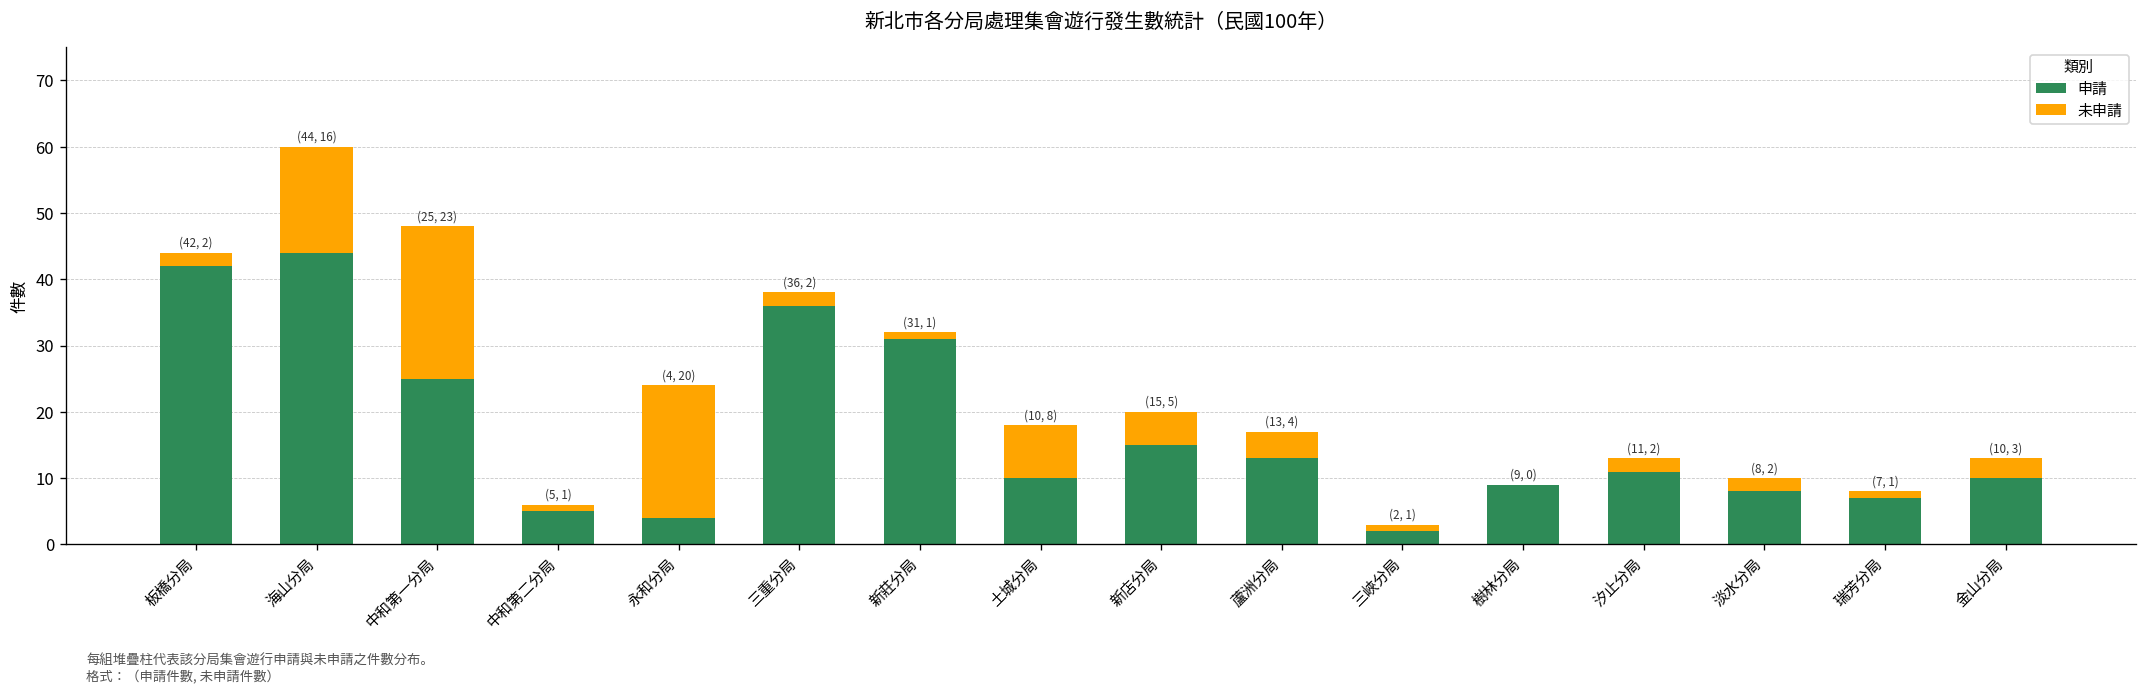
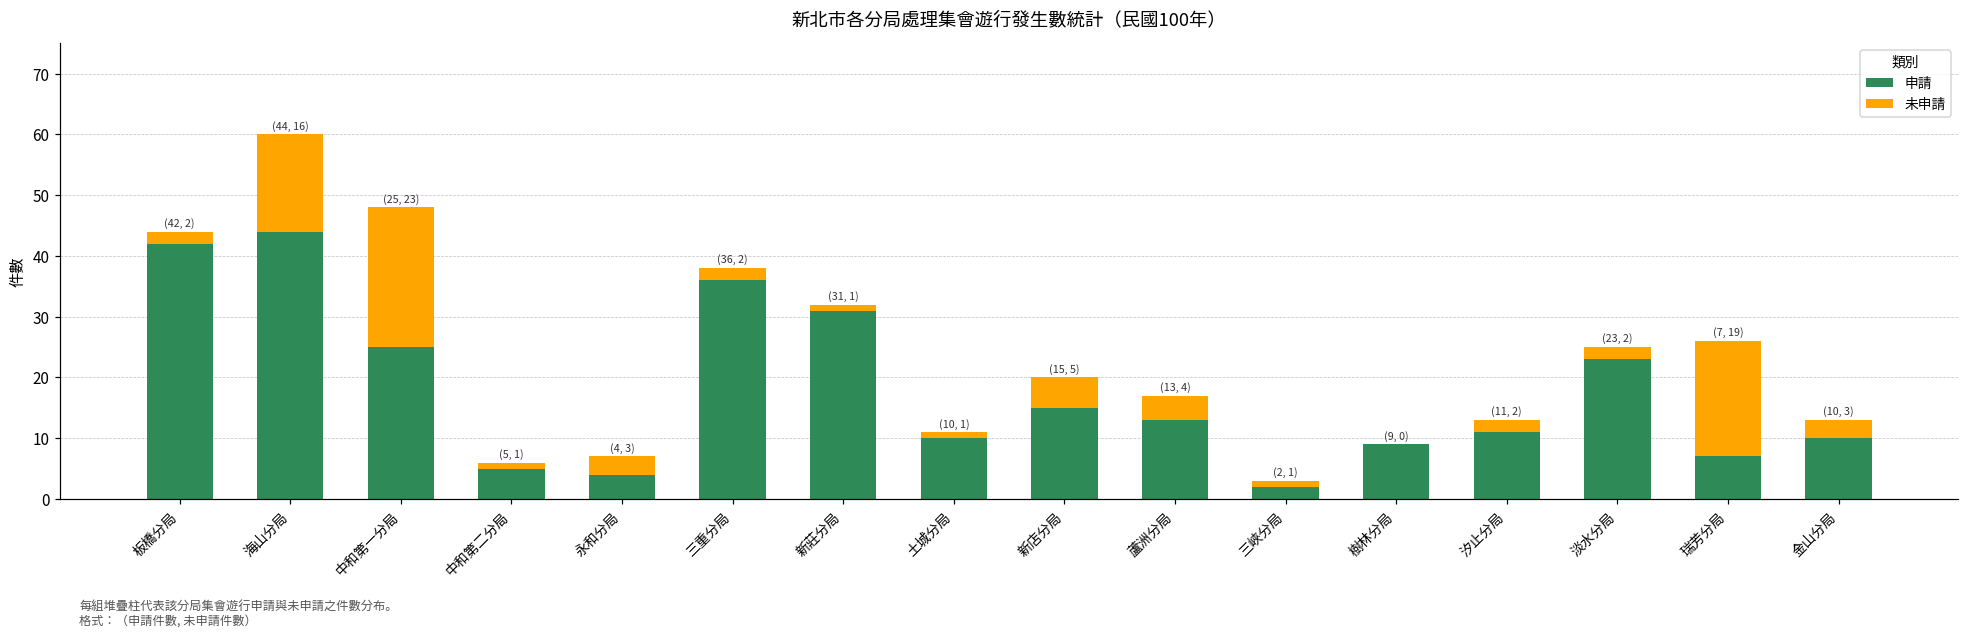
  {
    "申請": {
      "板橋分局": "(42, 2)",
      "中和第二分局": "(5, 1)",
      "永和分局": "(4, 3)",
      "三重分局": "(36, 2)",
      "新莊分局": "(31, 1)",
      "土城分局": "(10, 1)",
      "蘆洲分局": "(13, 4)",
      "三峽分局": "(2, 1)",
      "樹林分局": "(9, 0)",
      "汐止分局": "(11, 2)",
-     "淡水分局": "(8, 2)",
+     "淡水分局": "(23, 2)",
      "金山分局": "(10, 3)"
    },
    "未申請": {
      "板橋分局": "2",
      "海山分局": "16",
      "中和第一分局": "23",
      "中和第二分局": "1",
-     "永和分局": "20",
+     "永和分局": "3",
      "三重分局": "2",
      "新莊分局": "1",
-     "土城分局": "8",
+     "土城分局": "1",
      "新店分局": "5",
      "蘆洲分局": "4",
      "三峽分局": "1",
      "樹林分局": "0",
      "汐止分局": "2",
      "淡水分局": "2",
-     "瑞芳分局": "1",
+     "瑞芳分局": "19",
      "金山分局": "3"
    }
  }
